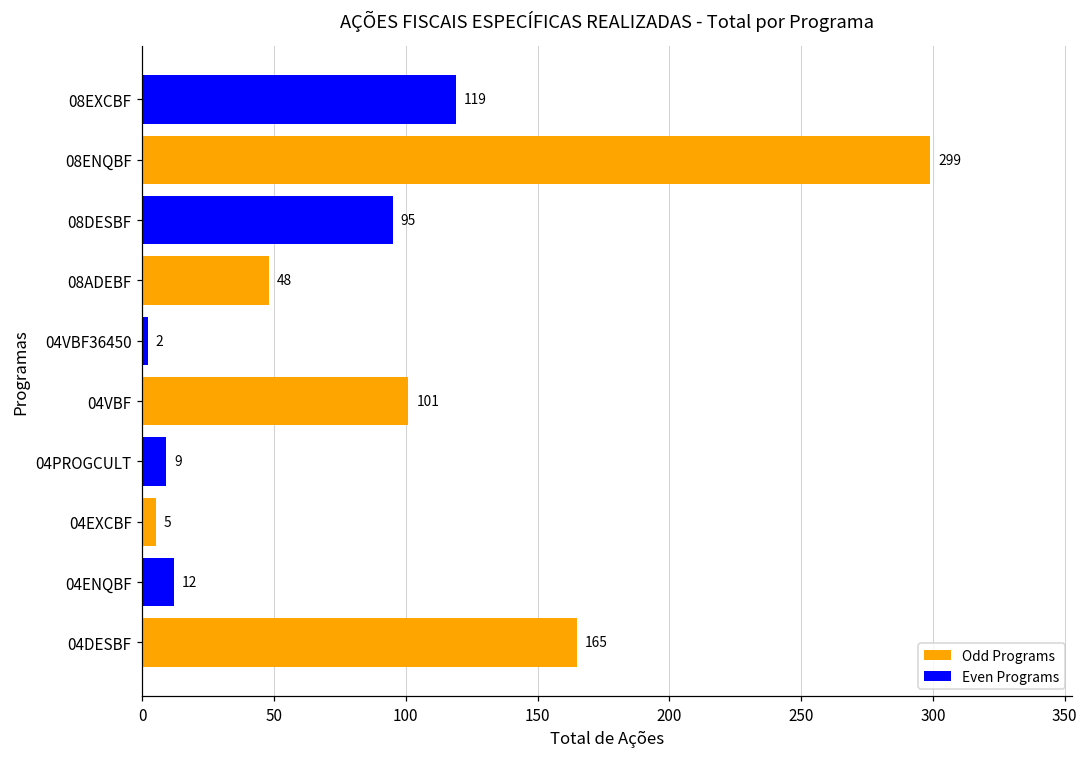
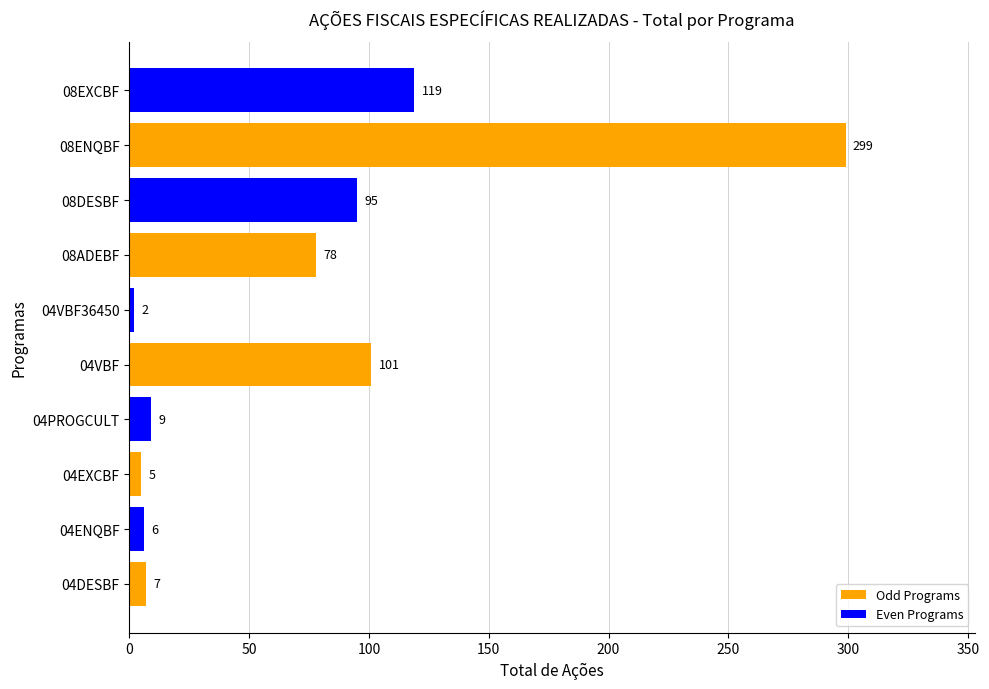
  {
    "08EXCBF": 119,
    "08ENQBF": 299,
    "08DESBF": 95,
-   "08ADEBF": 48,
+   "08ADEBF": 78,
    "04VBF36450": 2,
    "04VBF": 101,
    "04PROGCULT": 9,
    "04EXCBF": 5,
-   "04ENQBF": 12,
-   "04DESBF": 165
+   "04ENQBF": 6,
+   "04DESBF": 7
  }
